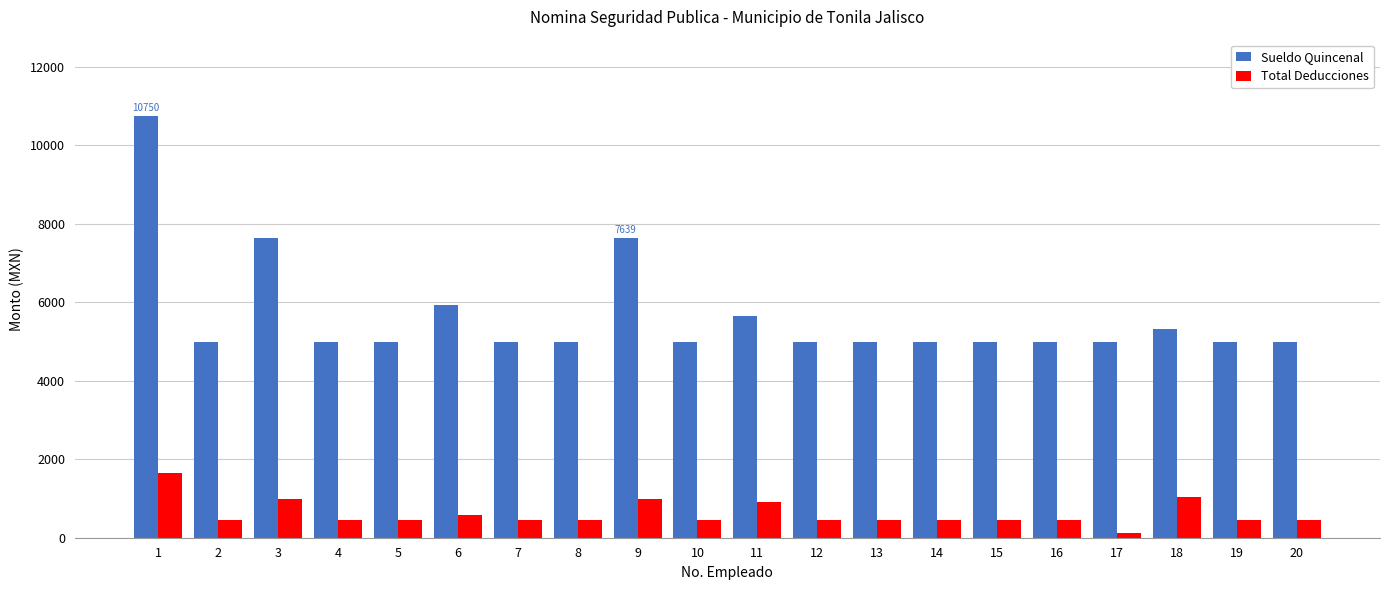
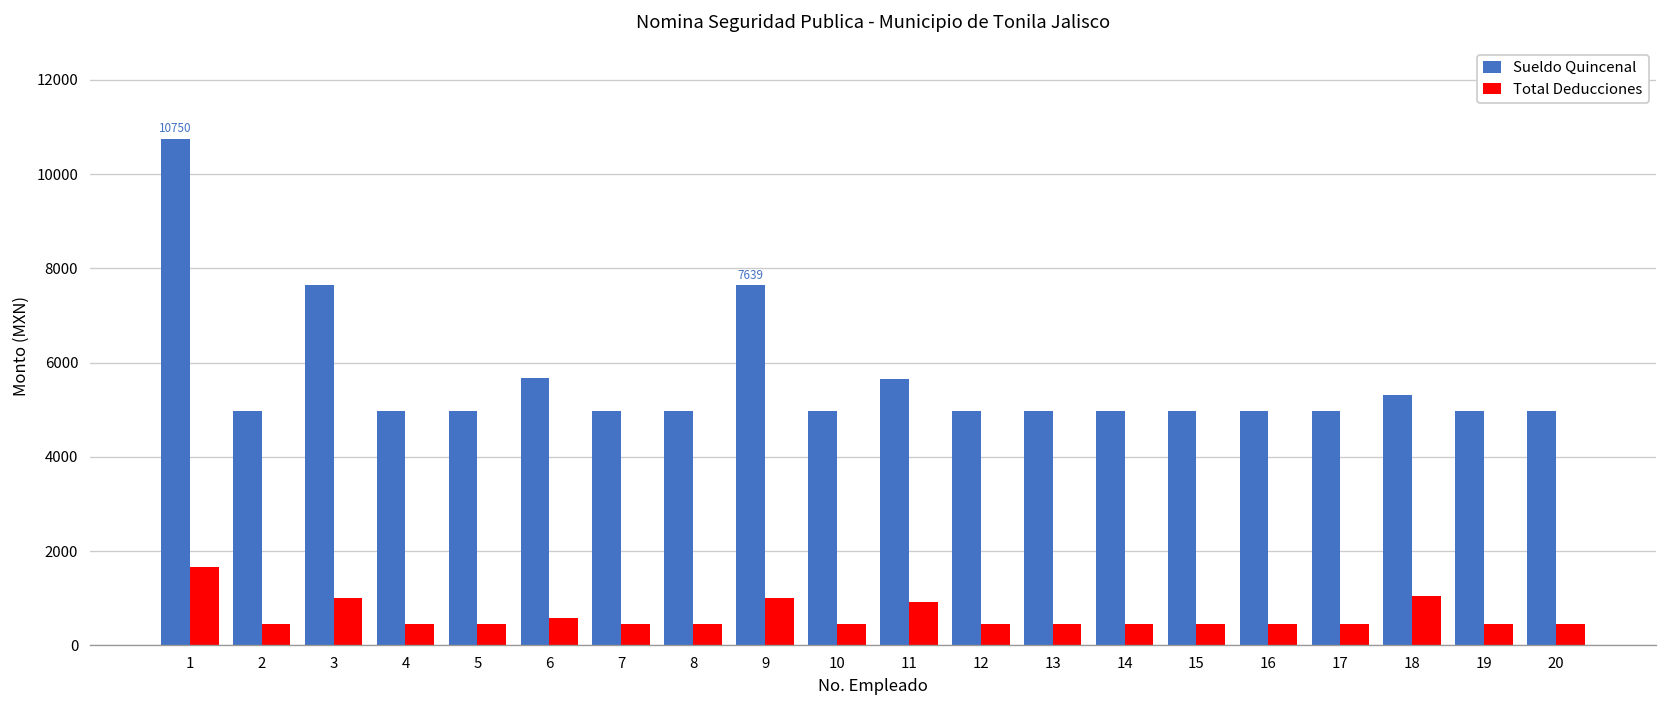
  {
    "Sueldo Quincenal": {
      "2": 5000,
      "3": 7600,
      "4": 5000,
      "5": 5000,
-     "6": 5900,
+     "6": 5700,
      "7": 5000,
      "8": 5000,
      "10": 5000,
      "11": 5600,
      "12": 5000,
      "13": 5000,
      "14": 5000,
      "15": 5000,
      "16": 5000,
      "17": 5000,
      "18": 5300,
      "19": 5000,
      "20": 5000
    },
    "Total Deducciones": {
      "1": 1700,
      "2": 500,
      "3": 1000,
      "4": 500,
      "5": 500,
      "6": 600,
      "7": 500,
      "8": 500,
      "9": 1000,
      "10": 500,
      "11": 900,
      "12": 500,
      "13": 500,
      "14": 500,
      "15": 500,
      "16": 500,
-     "17": 100,
+     "17": 500,
      "18": 1000,
      "19": 500,
      "20": 500
    }
  }
